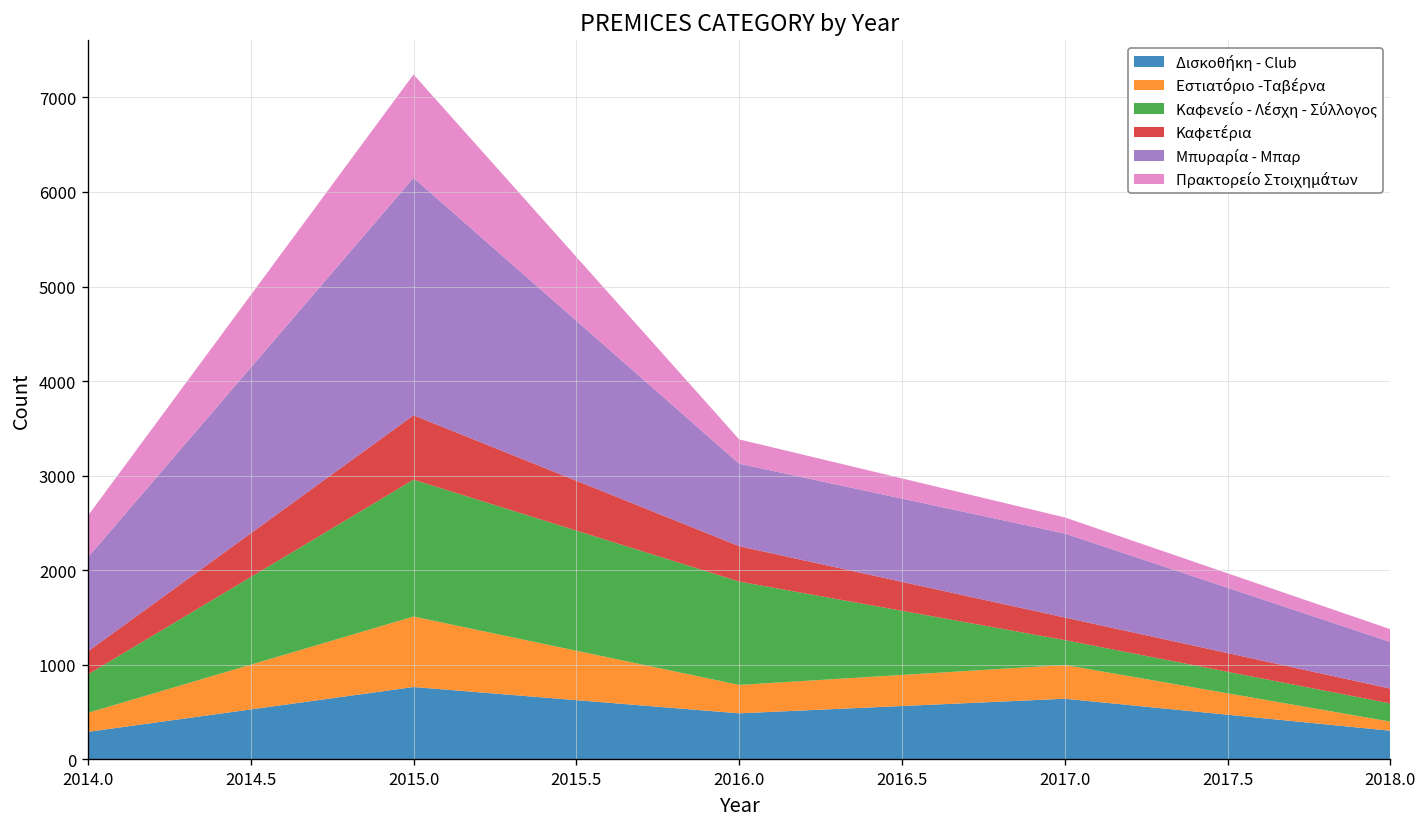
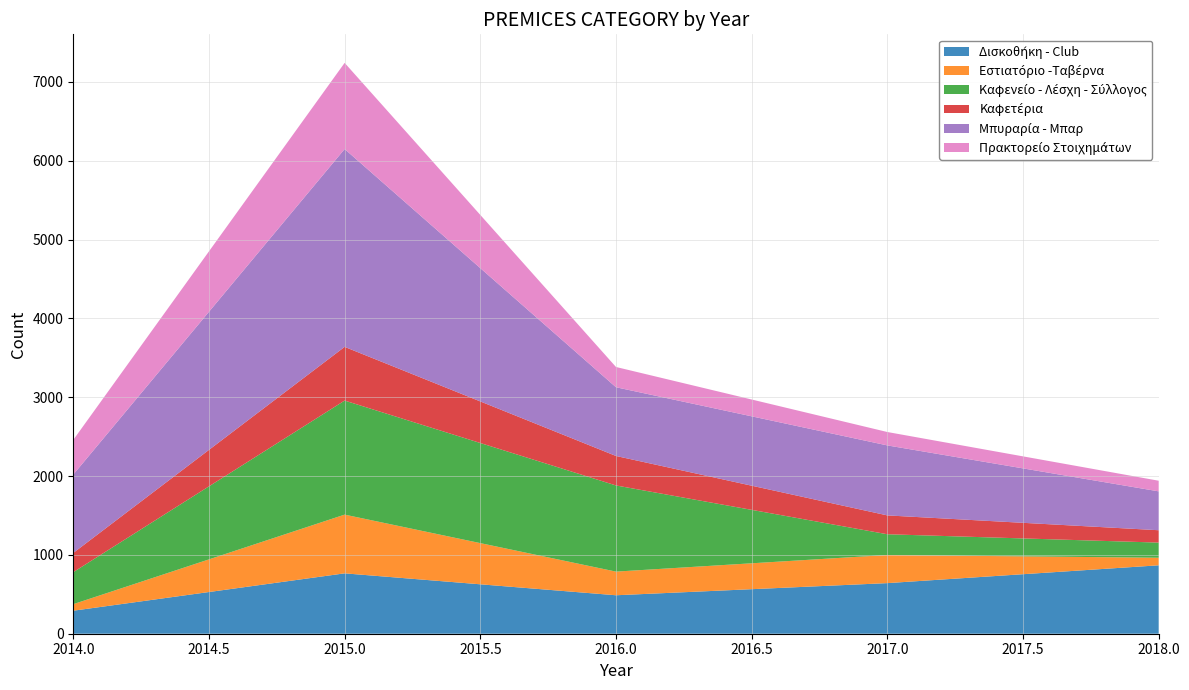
  {
    "Δισκοθήκη - Club": {
      "2014.0": 300,
      "2015.0": 800,
      "2016.0": 500,
      "2017.0": 600,
-     "2018.0": 300
+     "2018.0": 900
    },
    "Εστιατόριο -Ταβέρνα": {
-     "2014.0": 200,
+     "2014.0": 100,
      "2015.0": 700,
      "2016.0": 300,
      "2017.0": 400,
      "2018.0": 100
    },
    "Καφενείο - Λέσχη - Σύλλογος": {
      "2014.0": 400,
      "2015.0": 1400,
      "2016.0": 1100,
      "2017.0": 300,
      "2018.0": 200
    },
    "Καφετέρια": {
      "2014.0": 200,
      "2015.0": 700,
      "2016.0": 400,
      "2017.0": 200,
      "2018.0": 200
    },
    "Μπυραρία - Μπαρ": {
      "2014.0": 1000,
      "2015.0": 2500,
      "2016.0": 900,
      "2017.0": 900,
      "2018.0": 500
    },
    "Πρακτορείο Στοιχημάτων": {
      "2014.0": 400,
      "2015.0": 1100,
      "2016.0": 300,
      "2017.0": 200,
      "2018.0": 100
    }
  }
